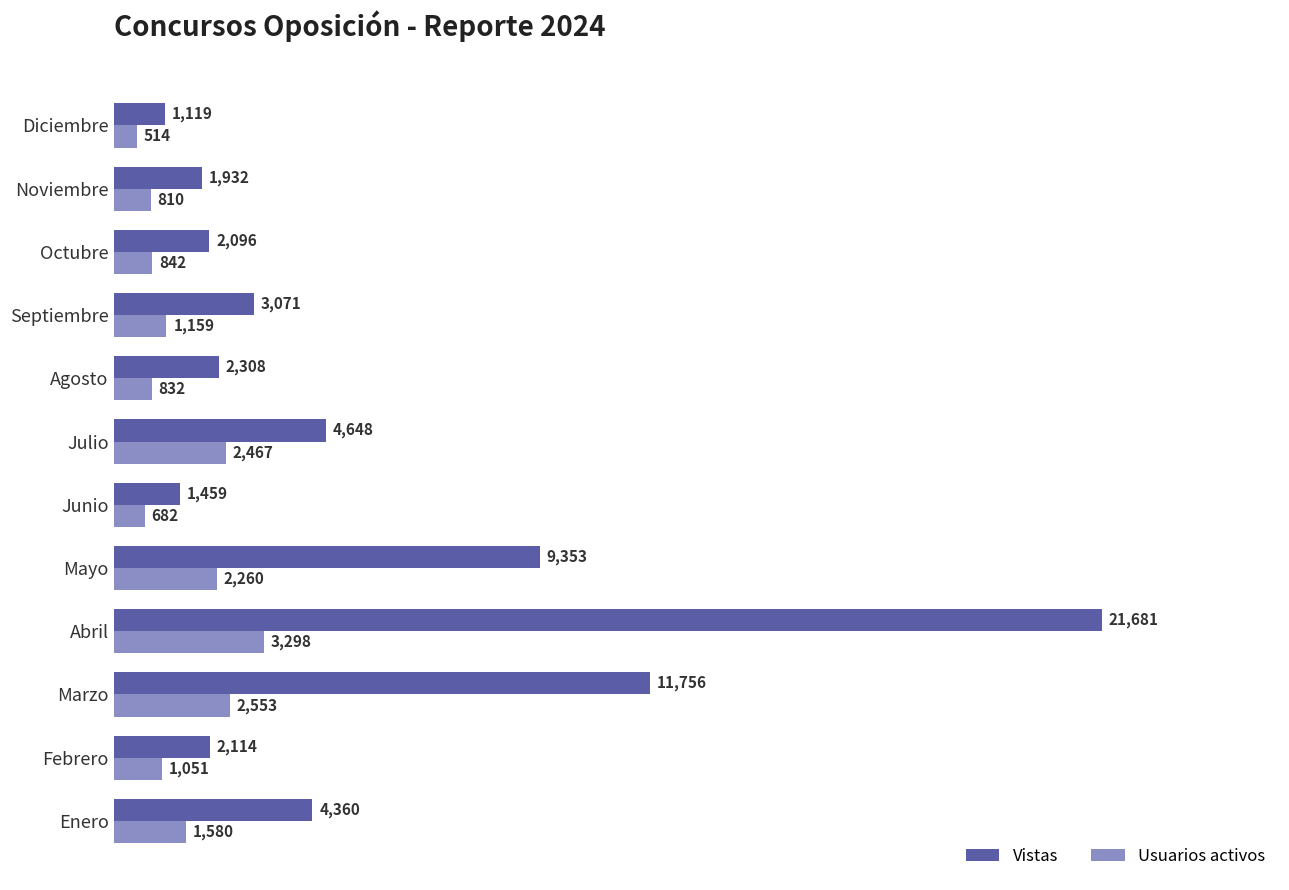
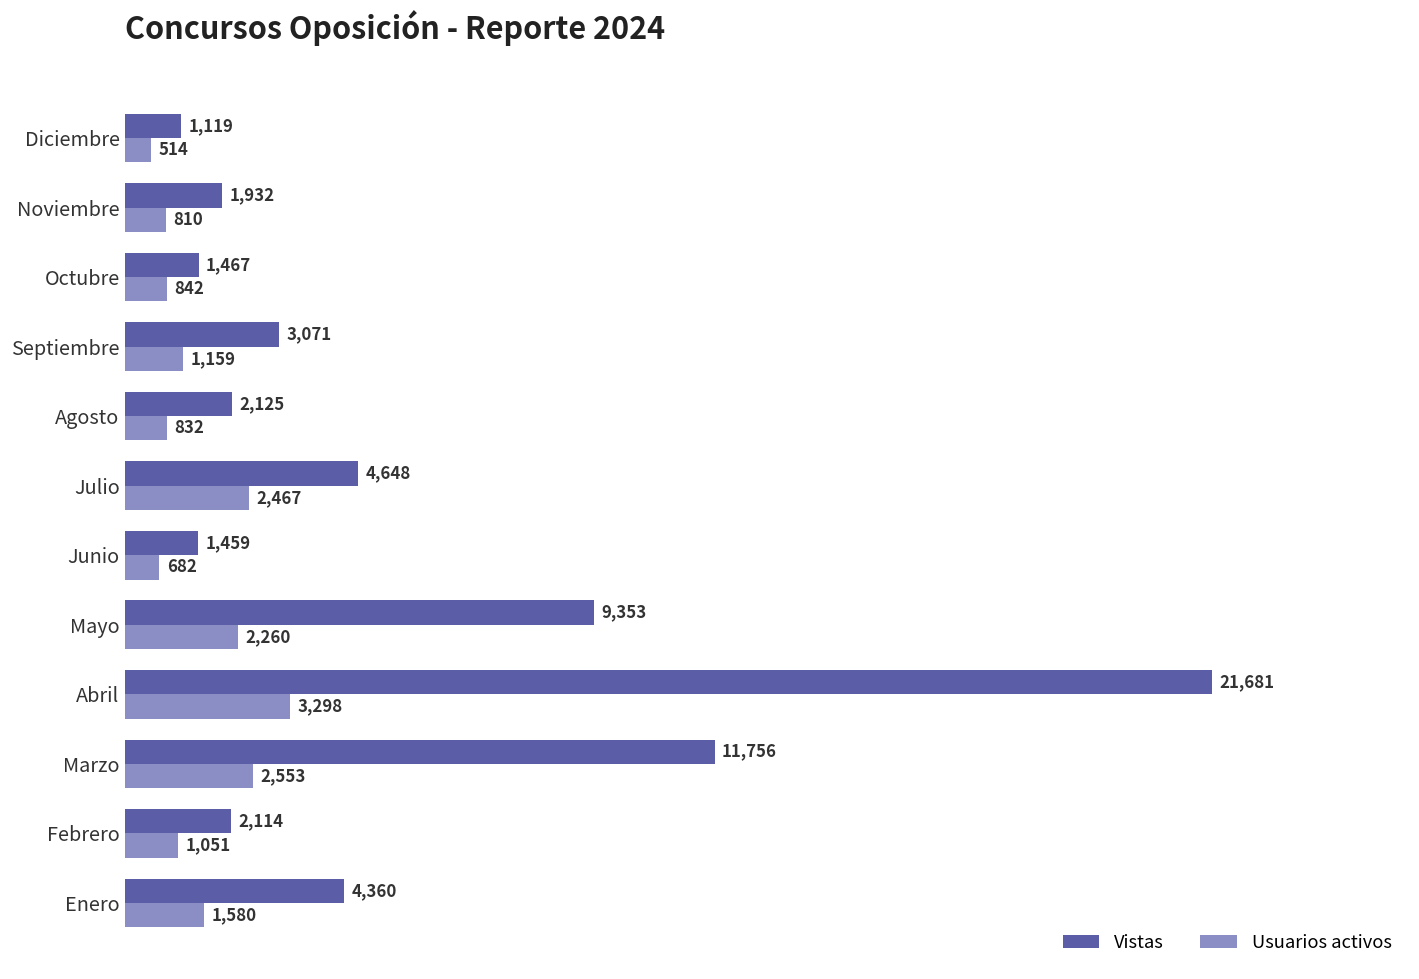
  {
    "Vistas": {
      "Diciembre": "1,119",
      "Noviembre": "1,932",
-     "Octubre": "2,096",
+     "Octubre": "1,467",
      "Septiembre": "3,071",
-     "Agosto": "2,308",
+     "Agosto": "2,125",
      "Julio": "4,648",
      "Junio": "1,459",
      "Mayo": "9,353",
      "Abril": "21,681",
      "Marzo": "11,756",
      "Febrero": "2,114",
      "Enero": "4,360"
    },
    "Usuarios activos": {
      "Diciembre": "514",
      "Noviembre": "810",
      "Octubre": "842",
      "Septiembre": "1,159",
      "Agosto": "832",
      "Julio": "2,467",
      "Junio": "682",
      "Mayo": "2,260",
      "Abril": "3,298",
      "Marzo": "2,553",
      "Febrero": "1,051",
      "Enero": "1,580"
    }
  }
